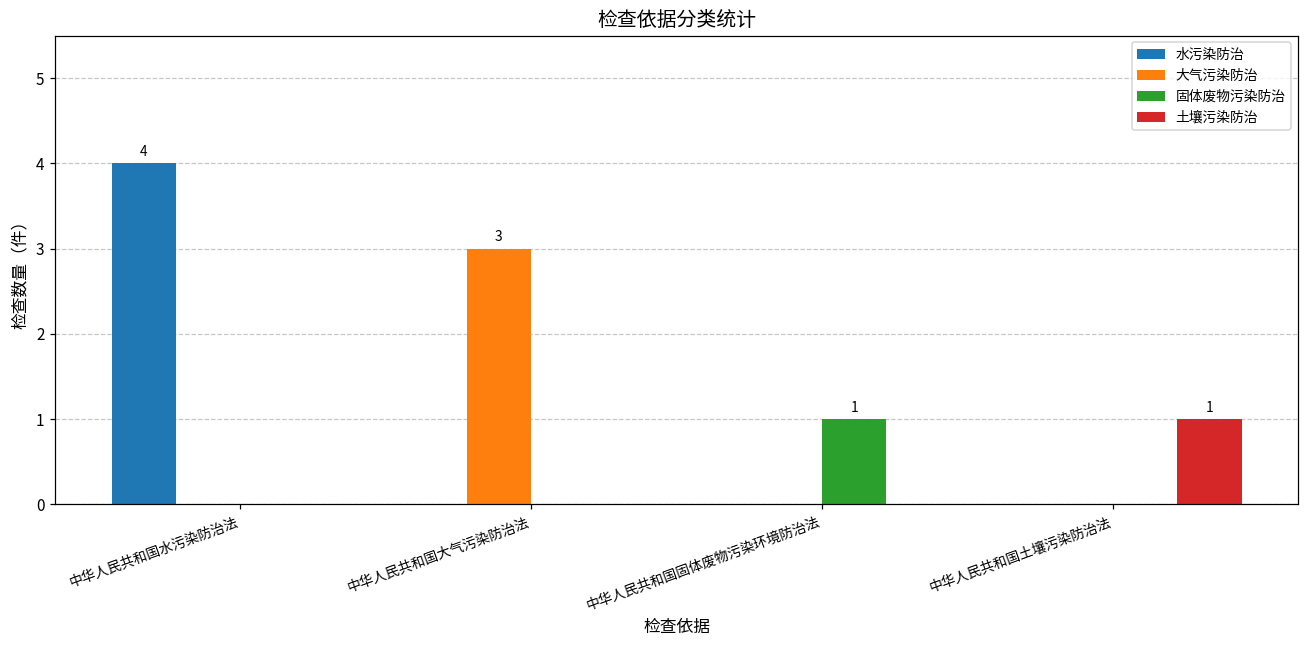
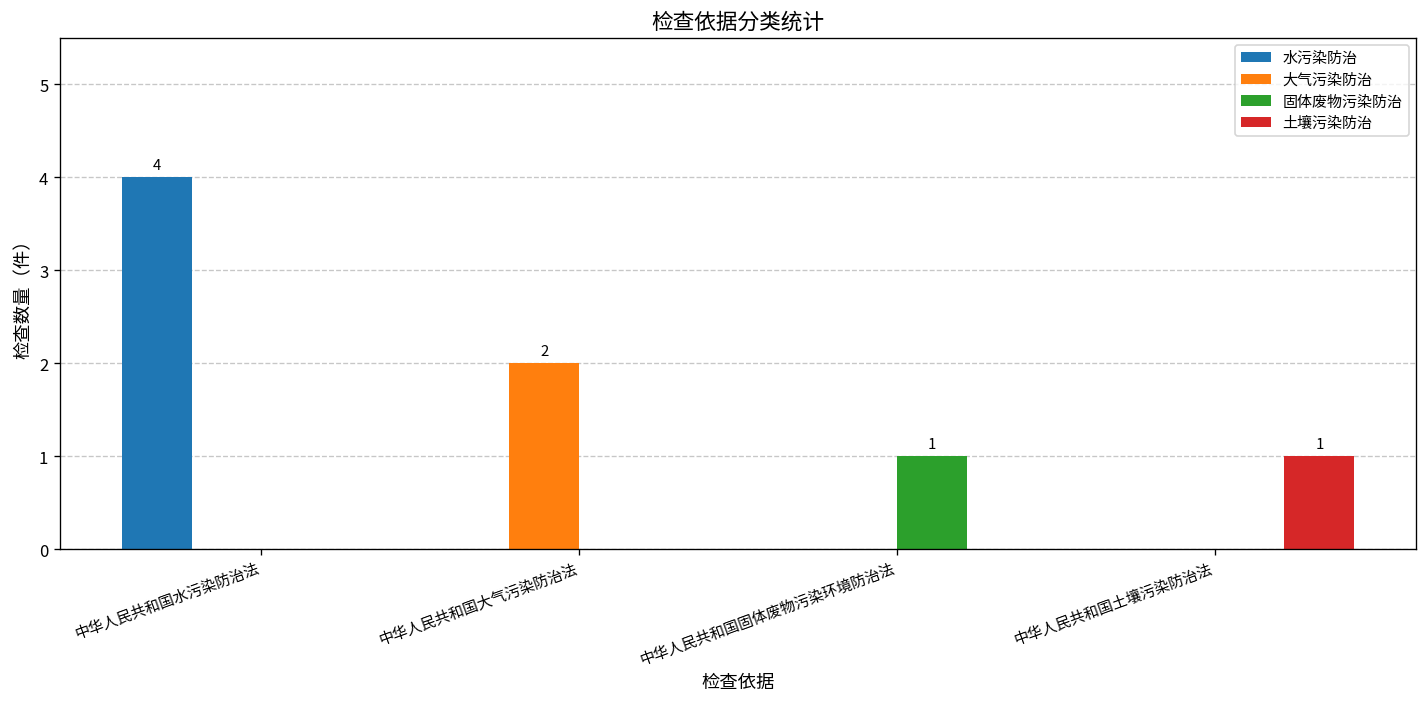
  {
    "水污染防治": {
      "中华人民共和国水污染防治法": 4
    },
    "大气污染防治": {
-     "中华人民共和国大气污染防治法": 3
+     "中华人民共和国大气污染防治法": 2
    },
    "固体废物污染防治": {
      "中华人民共和国固体废物污染环境防治法": 1
    },
    "土壤污染防治": {
      "中华人民共和国土壤污染防治法": 1
    }
  }
